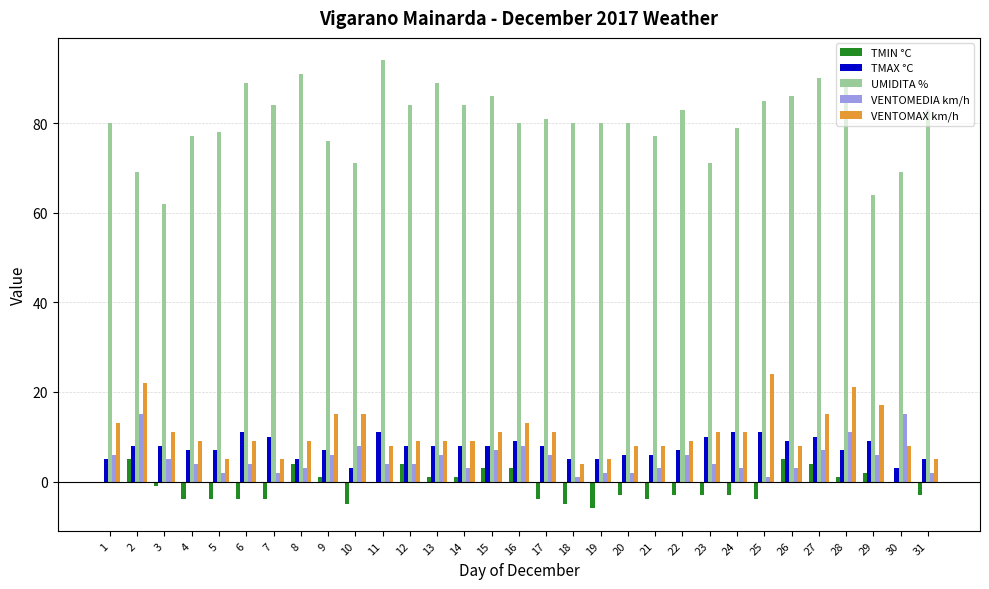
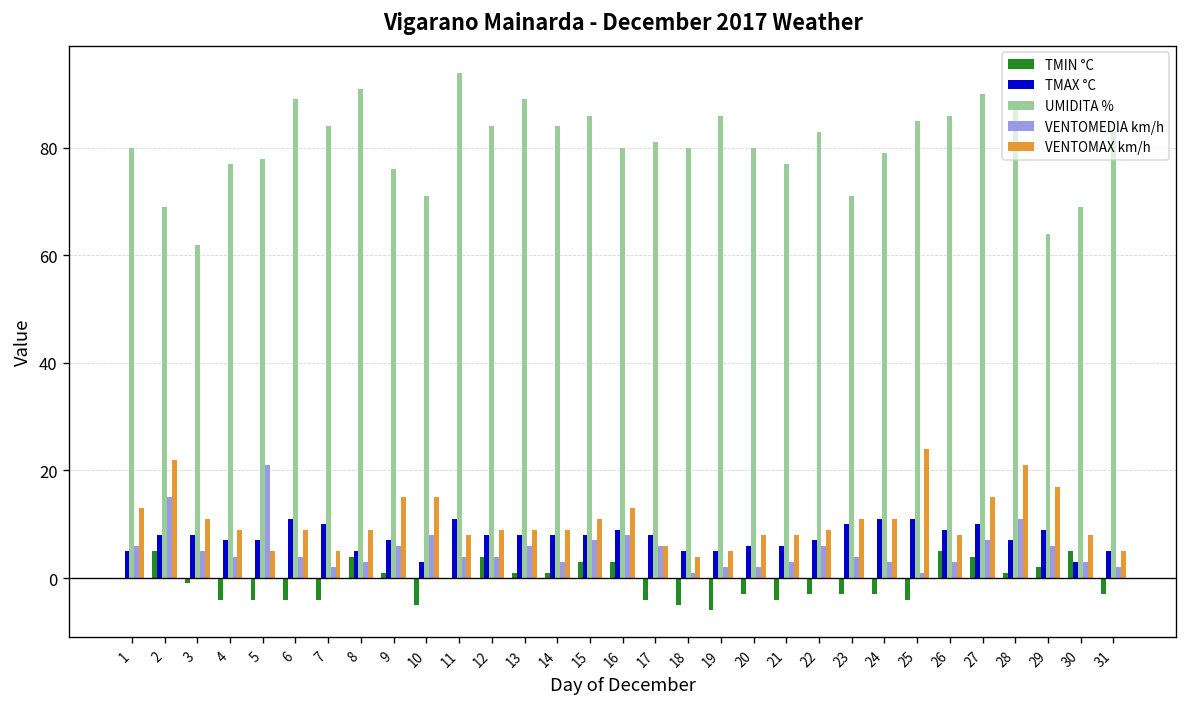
  {
    "TMIN °C": {
      "1": 0,
      "2": 5,
      "3": -1,
      "4": -4,
      "5": -4,
      "6": -4,
      "7": -4,
      "8": 4,
      "9": 1,
      "10": -5,
      "11": 0,
      "12": 4,
      "13": 1,
      "14": 1,
      "15": 3,
      "16": 3,
      "17": -4,
      "18": -5,
      "19": -6,
      "20": -3,
      "21": -4,
      "22": -3,
      "23": -3,
      "24": -3,
      "25": -4,
      "26": 5,
      "27": 4,
      "28": 1,
      "29": 2,
-     "30": 0,
+     "30": 5,
      "31": -3
    },
    "TMAX °C": {
      "1": 5,
      "2": 8,
      "3": 8,
      "4": 7,
      "5": 7,
      "6": 11,
      "7": 10,
      "8": 5,
      "9": 7,
      "10": 3,
      "11": 11,
      "12": 8,
      "13": 8,
      "14": 8,
      "15": 8,
      "16": 9,
      "17": 8,
      "18": 5,
      "19": 5,
      "20": 6,
      "21": 6,
      "22": 7,
      "23": 10,
      "24": 11,
      "25": 11,
      "26": 9,
      "27": 10,
      "28": 7,
      "29": 9,
      "30": 3,
      "31": 5
    },
    "UMIDITA %": {
      "1": 80,
      "2": 69,
      "3": 62,
      "4": 77,
      "5": 78,
      "6": 89,
      "7": 84,
      "8": 91,
      "9": 76,
      "10": 71,
      "11": 94,
      "12": 84,
      "13": 89,
      "14": 84,
      "15": 86,
      "16": 80,
      "17": 81,
      "18": 80,
-     "19": 80,
+     "19": 86,
      "20": 80,
      "21": 77,
      "22": 83,
      "23": 71,
      "24": 79,
      "25": 85,
      "26": 86,
      "27": 90,
      "29": 64,
      "30": 69
    },
    "VENTOMEDIA km/h": {
      "1": 6,
      "2": 15,
      "3": 5,
      "4": 4,
-     "5": 2,
+     "5": 21,
      "6": 4,
      "7": 2,
      "8": 3,
      "9": 6,
      "10": 8,
      "11": 4,
      "12": 4,
      "13": 6,
      "14": 3,
      "15": 7,
      "16": 8,
      "17": 6,
      "18": 1,
      "19": 2,
      "20": 2,
      "21": 3,
      "22": 6,
      "23": 4,
      "24": 3,
      "25": 1,
      "26": 3,
      "27": 7,
      "28": 11,
      "29": 6,
-     "30": 15,
+     "30": 3,
      "31": 2
    },
    "VENTOMAX km/h": {
      "1": 13,
      "2": 22,
      "3": 11,
      "4": 9,
      "5": 5,
      "6": 9,
      "7": 5,
      "8": 9,
      "9": 15,
      "10": 15,
      "11": 8,
      "12": 9,
      "13": 9,
      "14": 9,
      "15": 11,
      "16": 13,
-     "17": 11,
+     "17": 6,
      "18": 4,
      "19": 5,
      "20": 8,
      "21": 8,
      "22": 9,
      "23": 11,
      "24": 11,
      "25": 24,
      "26": 8,
      "27": 15,
      "28": 21,
      "29": 17,
      "30": 8,
      "31": 5
    }
  }
